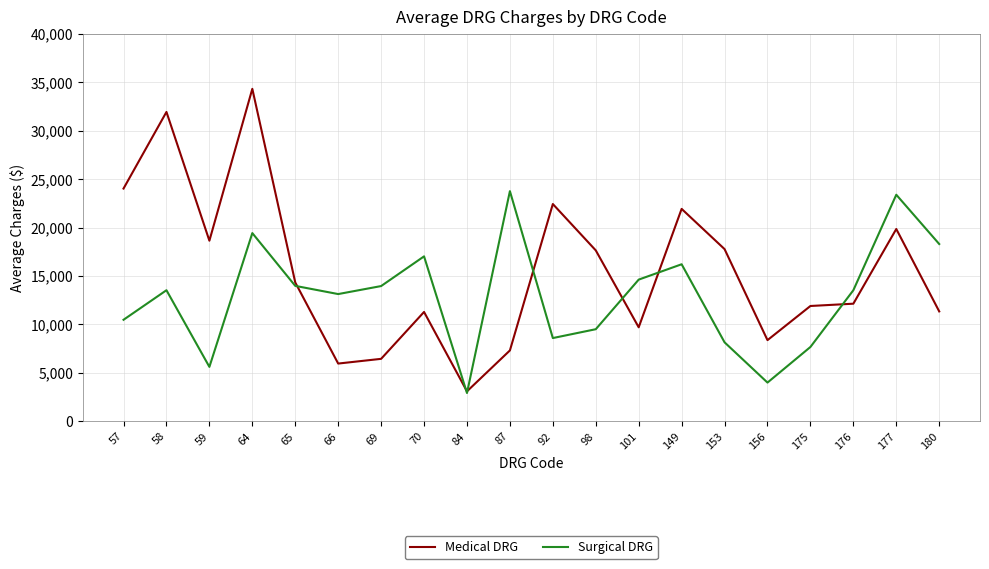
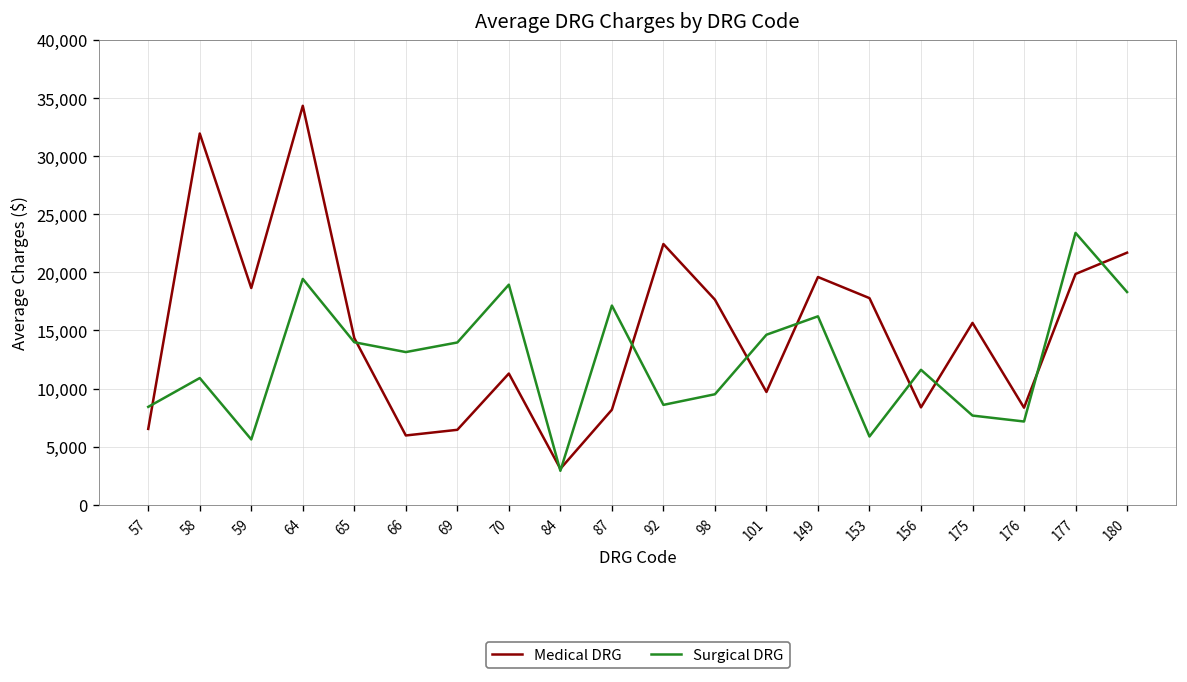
  {
    "Medical DRG": {
-     "57": "24,000",
+     "57": "7,000",
      "58": "32,000",
      "59": "19,000",
      "64": "34,000",
      "65": "14,000",
      "66": "6,000",
      "69": "6,000",
      "70": "11,000",
-     "87": "7,000",
+     "87": "8,000",
      "92": "22,000",
      "98": "18,000",
      "101": "10,000",
-     "149": "22,000",
+     "149": "20,000",
      "153": "18,000",
      "156": "8,000",
-     "175": "12,000",
-     "176": "12,000",
+     "175": "16,000",
+     "176": "8,000",
      "177": "20,000",
-     "180": "11,000"
+     "180": "22,000"
    },
    "Surgical DRG": {
-     "57": "10,000",
-     "58": "14,000",
+     "57": "8,000",
+     "58": "11,000",
      "59": "6,000",
      "64": "19,000",
      "65": "14,000",
      "66": "13,000",
      "69": "14,000",
-     "70": "17,000",
-     "87": "24,000",
+     "70": "19,000",
+     "87": "17,000",
      "92": "9,000",
      "98": "10,000",
      "101": "15,000",
      "149": "16,000",
-     "153": "8,000",
-     "156": "4,000",
+     "153": "6,000",
+     "156": "12,000",
      "175": "8,000",
-     "176": "14,000",
+     "176": "7,000",
      "177": "23,000",
      "180": "18,000"
    }
  }
